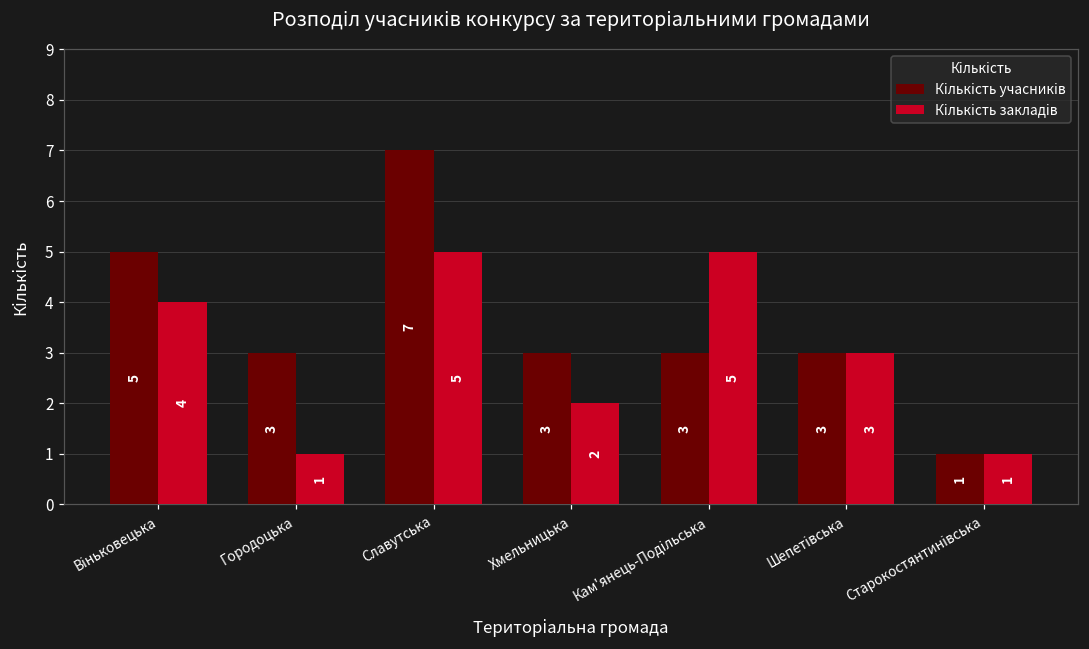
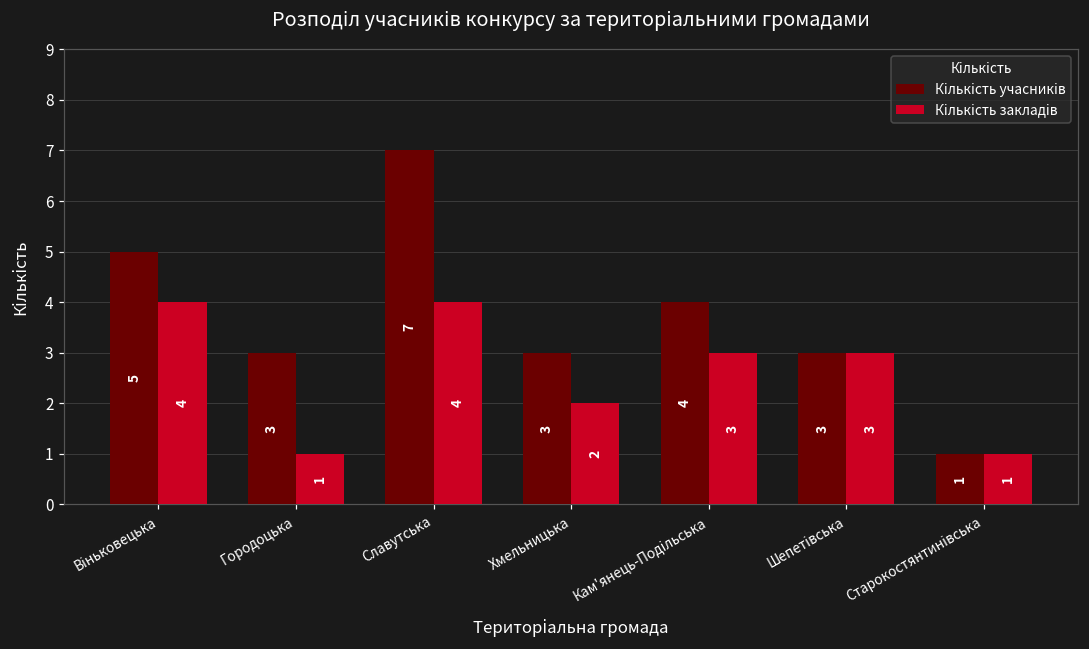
  {
    "Кількість учасників": {
      "Віньковецька": 5,
      "Городоцька": 3,
      "Славутська": 7,
      "Хмельницька": 3,
-     "Кам'янець-Подільська": 3,
+     "Кам'янець-Подільська": 4,
      "Шепетівська": 3,
      "Старокостянтинівська": 1
    },
    "Кількість закладів": {
      "Віньковецька": 4,
      "Городоцька": 1,
-     "Славутська": 5,
+     "Славутська": 4,
      "Хмельницька": 2,
-     "Кам'янець-Подільська": 5,
+     "Кам'янець-Подільська": 3,
      "Шепетівська": 3,
      "Старокостянтинівська": 1
    }
  }
